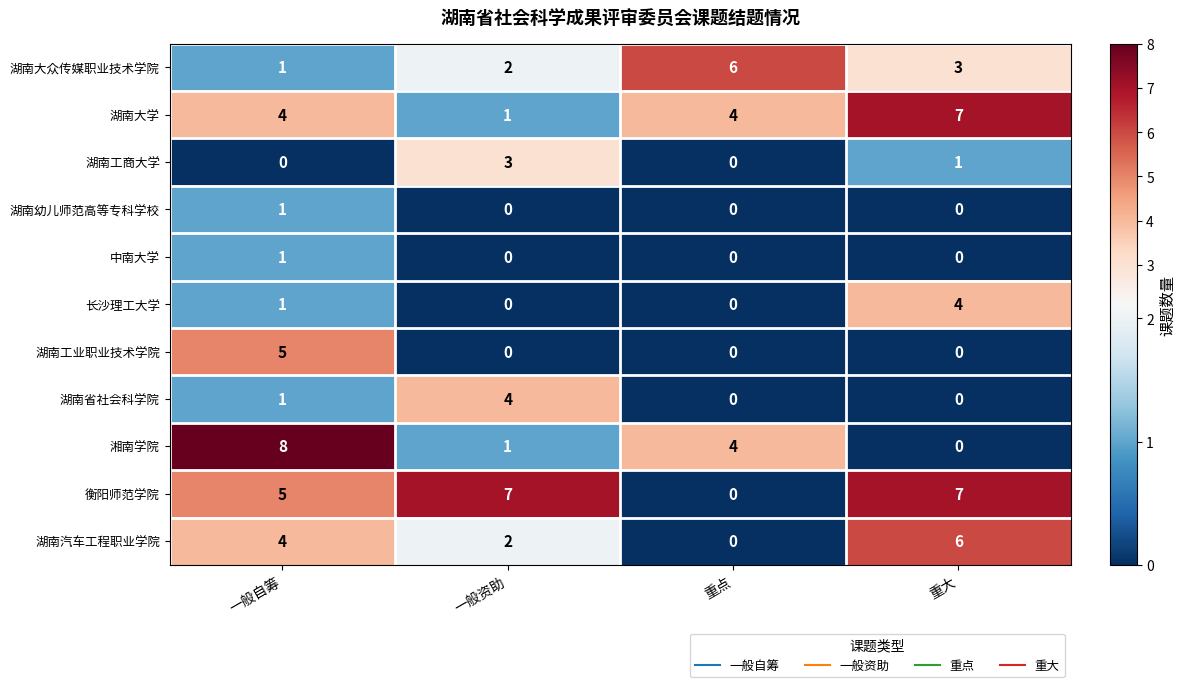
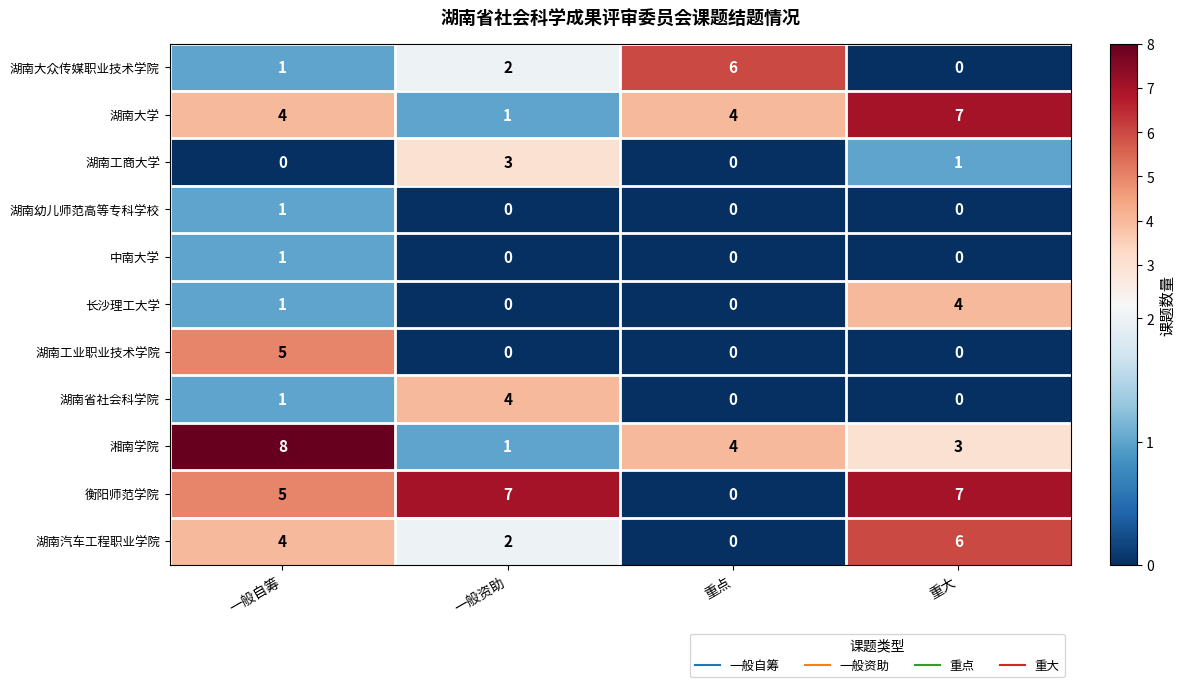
  {
    "湖南大众传媒职业技术学院": {
      "一般自筹": 1,
      "一般资助": 2,
      "重点": 6,
-     "重大": 3
+     "重大": 0
    },
    "湖南大学": {
      "一般自筹": 4,
      "一般资助": 1,
      "重点": 4,
      "重大": 7
    },
    "湖南工商大学": {
      "一般自筹": 0,
      "一般资助": 3,
      "重点": 0,
      "重大": 1
    },
    "湖南幼儿师范高等专科学校": {
      "一般自筹": 1,
      "一般资助": 0,
      "重点": 0,
      "重大": 0
    },
    "中南大学": {
      "一般自筹": 1,
      "一般资助": 0,
      "重点": 0,
      "重大": 0
    },
    "长沙理工大学": {
      "一般自筹": 1,
      "一般资助": 0,
      "重点": 0,
      "重大": 4
    },
    "湖南工业职业技术学院": {
      "一般自筹": 5,
      "一般资助": 0,
      "重点": 0,
      "重大": 0
    },
    "湖南省社会科学院": {
      "一般自筹": 1,
      "一般资助": 4,
      "重点": 0,
      "重大": 0
    },
    "湘南学院": {
      "一般自筹": 8,
      "一般资助": 1,
      "重点": 4,
-     "重大": 0
+     "重大": 3
    },
    "衡阳师范学院": {
      "一般自筹": 5,
      "一般资助": 7,
      "重点": 0,
      "重大": 7
    },
    "湖南汽车工程职业学院": {
      "一般自筹": 4,
      "一般资助": 2,
      "重点": 0,
      "重大": 6
    }
  }
